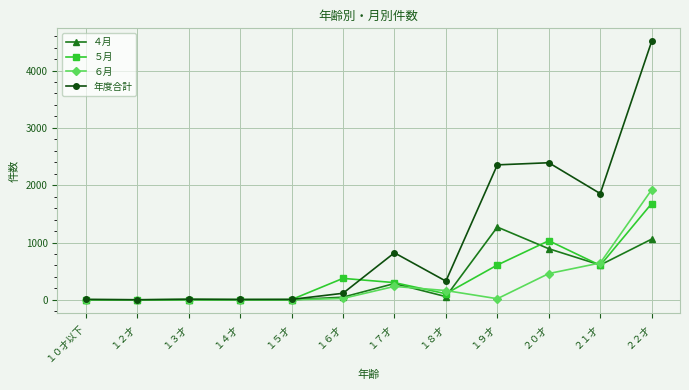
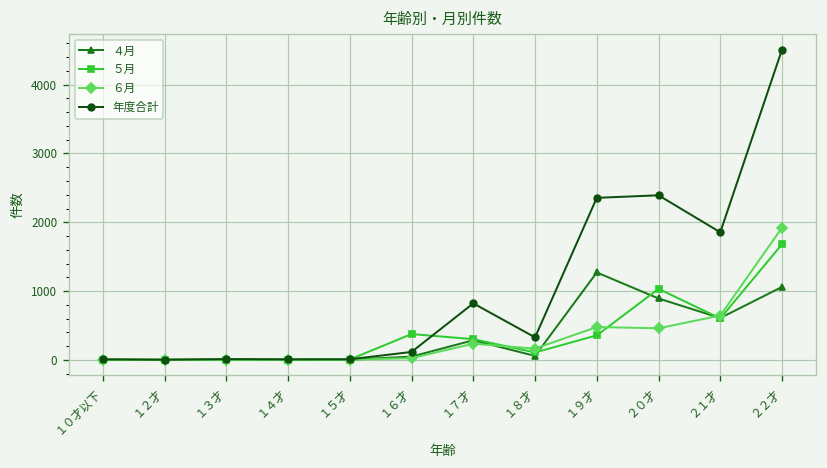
  {
    "５月": {
      "１６才": 400,
      "１８才": 100,
-     "１９才": 600,
+     "１９才": 400,
      "２０才": 1000,
      "２２才": 1700
    },
    "６月": {
      "１７才": 200,
      "１８才": 200,
-     "１９才": 0,
+     "１９才": 500,
      "２０才": 500,
      "２２才": 1900
    }
  }
